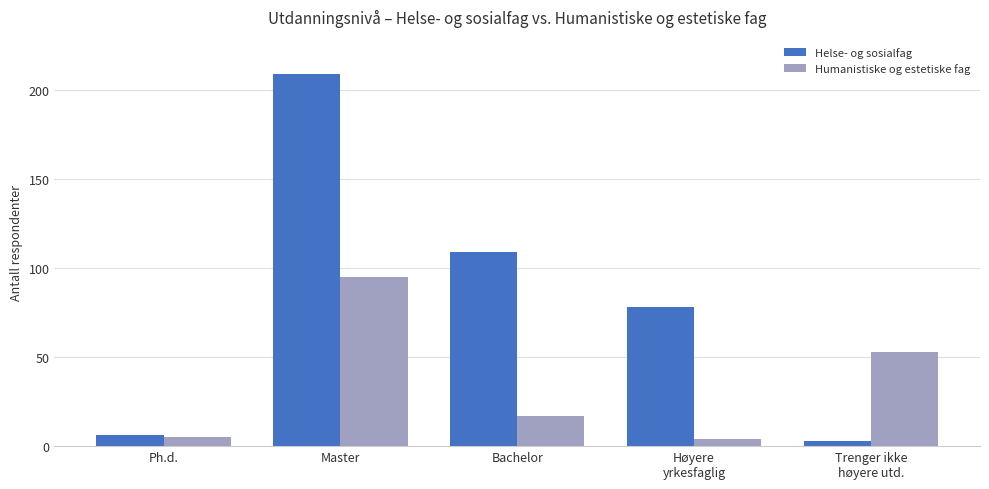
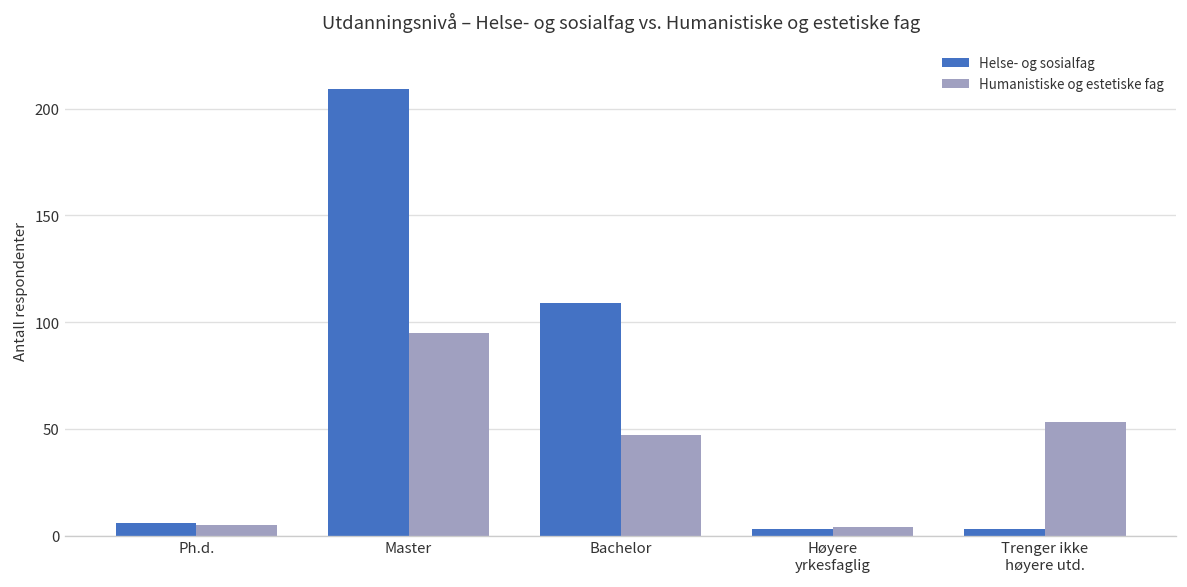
  {
    "Helse- og sosialfag": {
      "Ph.d.": 6,
      "Master": 209,
      "Bachelor": 109,
-     "Høyere yrkesfaglig": 78,
+     "Høyere yrkesfaglig": 3,
      "Trenger ikke høyere utd.": 3
    },
    "Humanistiske og estetiske fag": {
      "Ph.d.": 5,
      "Master": 95,
-     "Bachelor": 17,
+     "Bachelor": 47,
      "Høyere yrkesfaglig": 4,
      "Trenger ikke høyere utd.": 53
    }
  }
